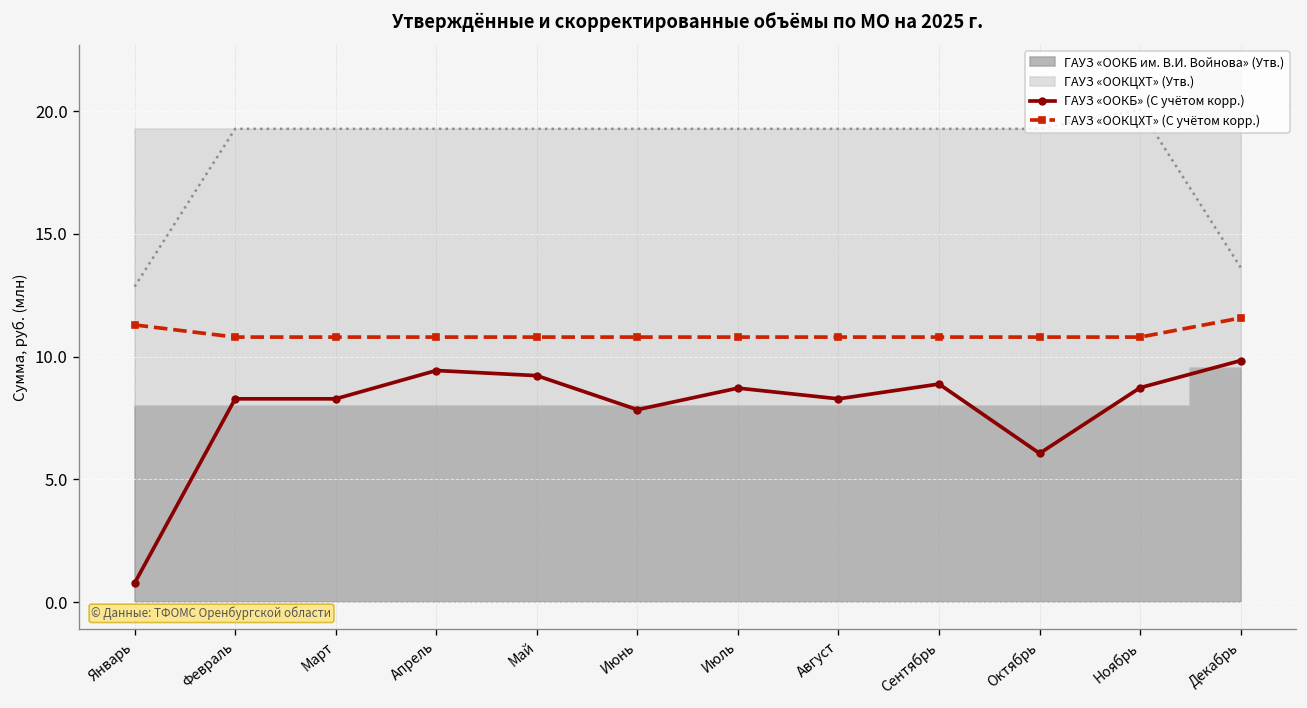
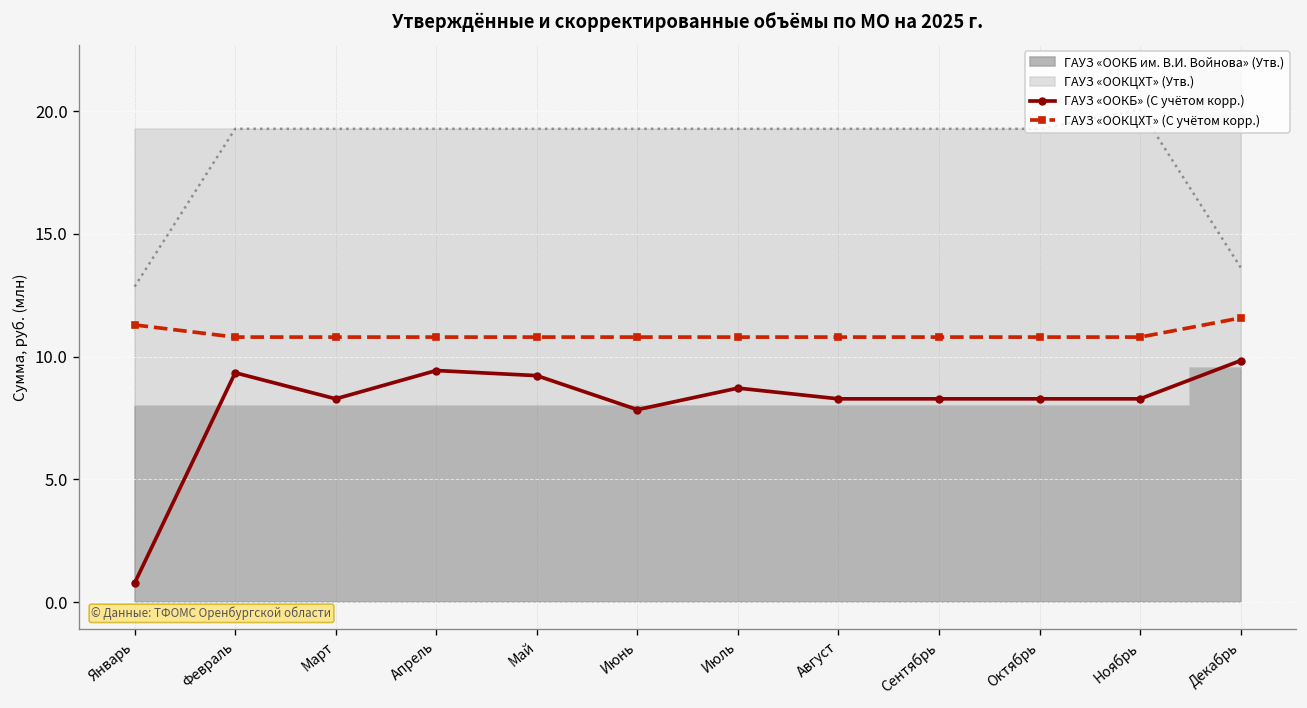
  {
    "ГАУЗ «ООКБ» (С учётом корр.)": {
      "Январь": 0.8,
-     "Февраль": 8.3,
+     "Февраль": 9.3,
      "Март": 8.3,
      "Апрель": 9.4,
      "Май": 9.2,
      "Июнь": 7.8,
      "Июль": 8.7,
      "Август": 8.3,
-     "Сентябрь": 8.9,
-     "Октябрь": 6.1,
-     "Ноябрь": 8.7,
+     "Сентябрь": 8.3,
+     "Октябрь": 8.3,
+     "Ноябрь": 8.3,
      "Декабрь": 9.8
    },
    "ГАУЗ «ООКЦХТ» (С учётом корр.)": {
      "Январь": 11.3,
      "Февраль": 10.8,
      "Март": 10.8,
      "Апрель": 10.8,
      "Май": 10.8,
      "Июнь": 10.8,
      "Июль": 10.8,
      "Август": 10.8,
      "Сентябрь": 10.8,
      "Октябрь": 10.8,
      "Ноябрь": 10.8,
      "Декабрь": 11.6
    }
  }
